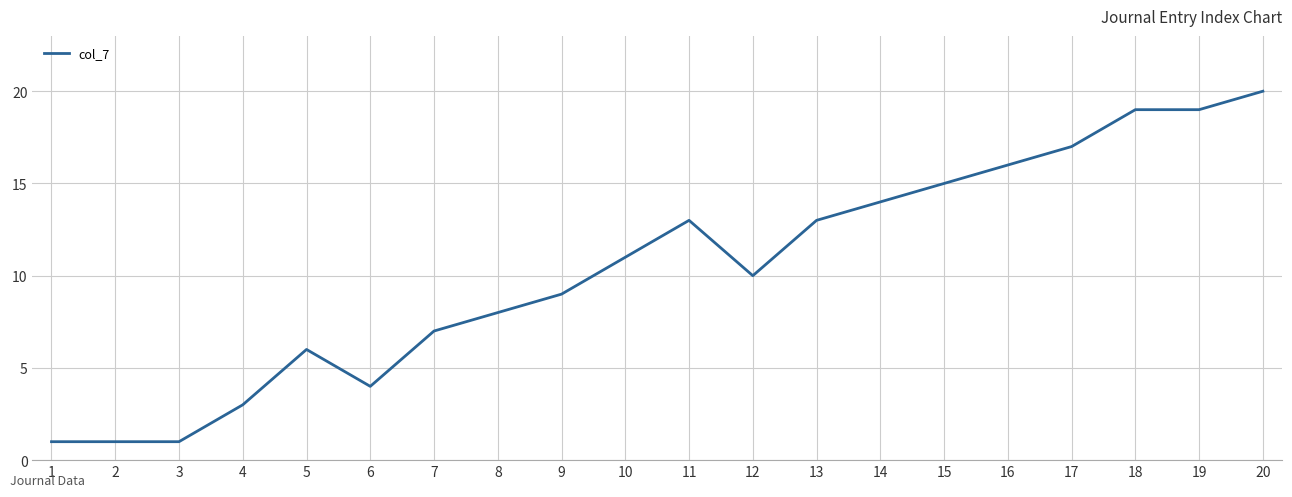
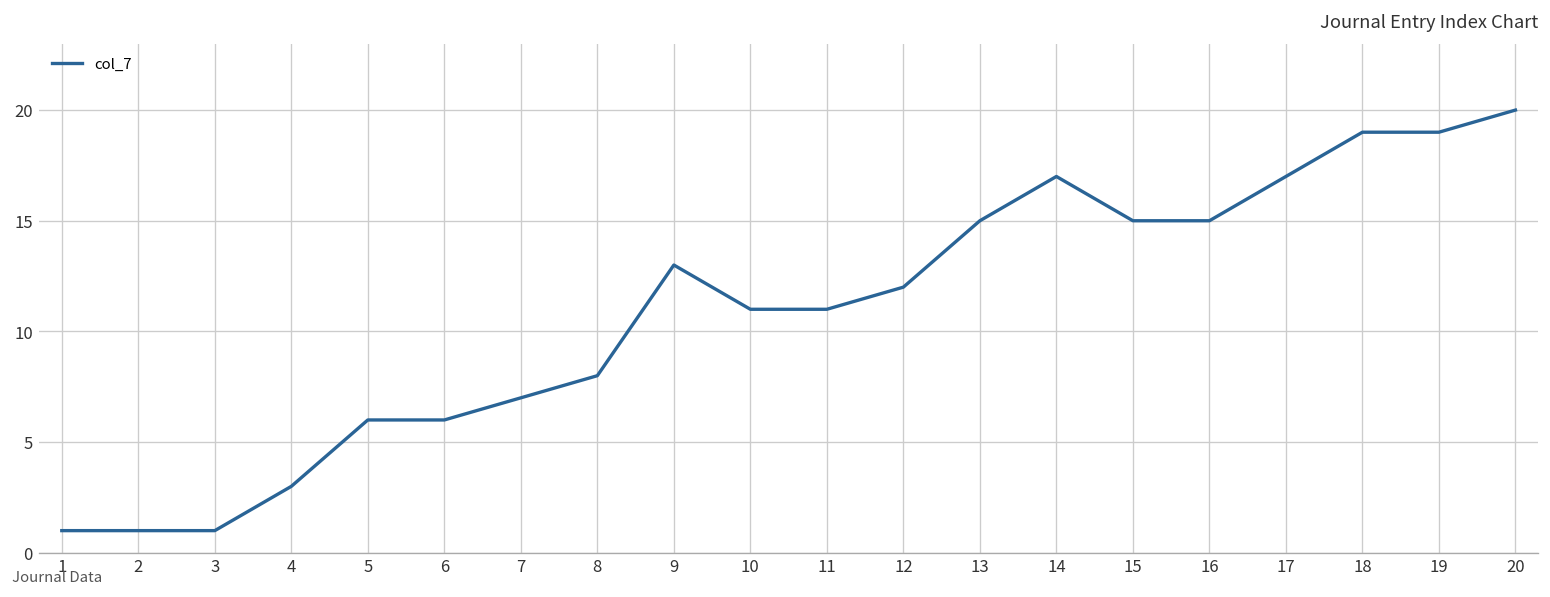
  {
    "1": 1,
    "2": 1,
    "3": 1,
    "4": 3,
    "5": 6,
-   "6": 4,
+   "6": 6,
    "7": 7,
    "8": 8,
-   "9": 9,
+   "9": 13,
    "10": 11,
-   "11": 13,
-   "12": 10,
-   "13": 13,
-   "14": 14,
+   "11": 11,
+   "12": 12,
+   "13": 15,
+   "14": 17,
    "15": 15,
-   "16": 16,
+   "16": 15,
    "17": 17,
    "18": 19,
    "19": 19,
    "20": 20
  }
